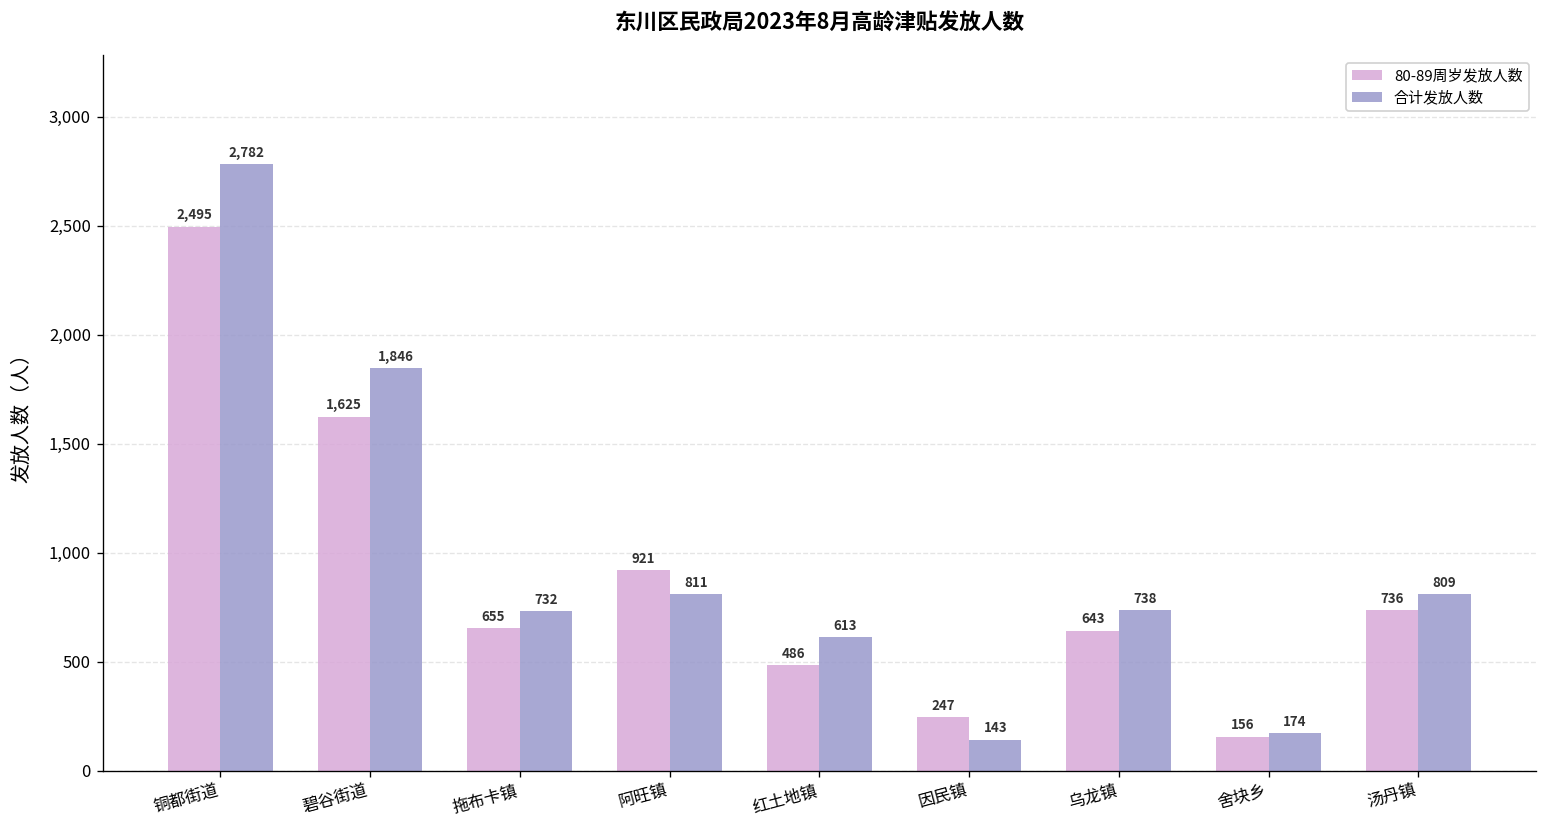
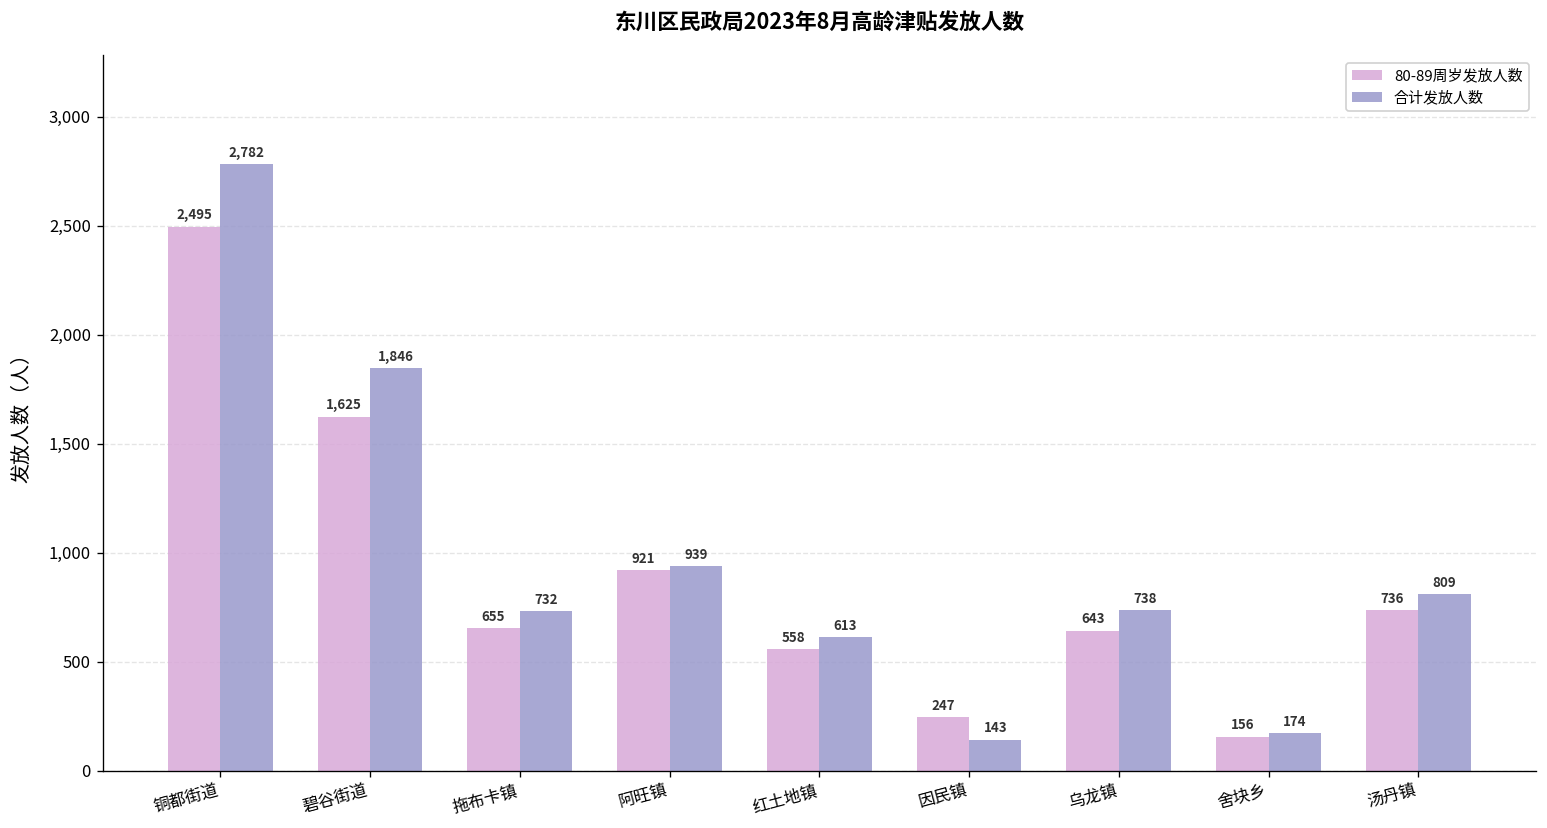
  {
    "80-89周岁发放人数": {
      "铜都街道": "2,495",
      "碧谷街道": "1,625",
      "拖布卡镇": "655",
      "阿旺镇": "921",
-     "红土地镇": "486",
+     "红土地镇": "558",
      "因民镇": "247",
      "乌龙镇": "643",
      "舍块乡": "156",
      "汤丹镇": "736"
    },
    "合计发放人数": {
      "铜都街道": "2,782",
      "碧谷街道": "1,846",
      "拖布卡镇": "732",
-     "阿旺镇": "811",
+     "阿旺镇": "939",
      "红土地镇": "613",
      "因民镇": "143",
      "乌龙镇": "738",
      "舍块乡": "174",
      "汤丹镇": "809"
    }
  }
